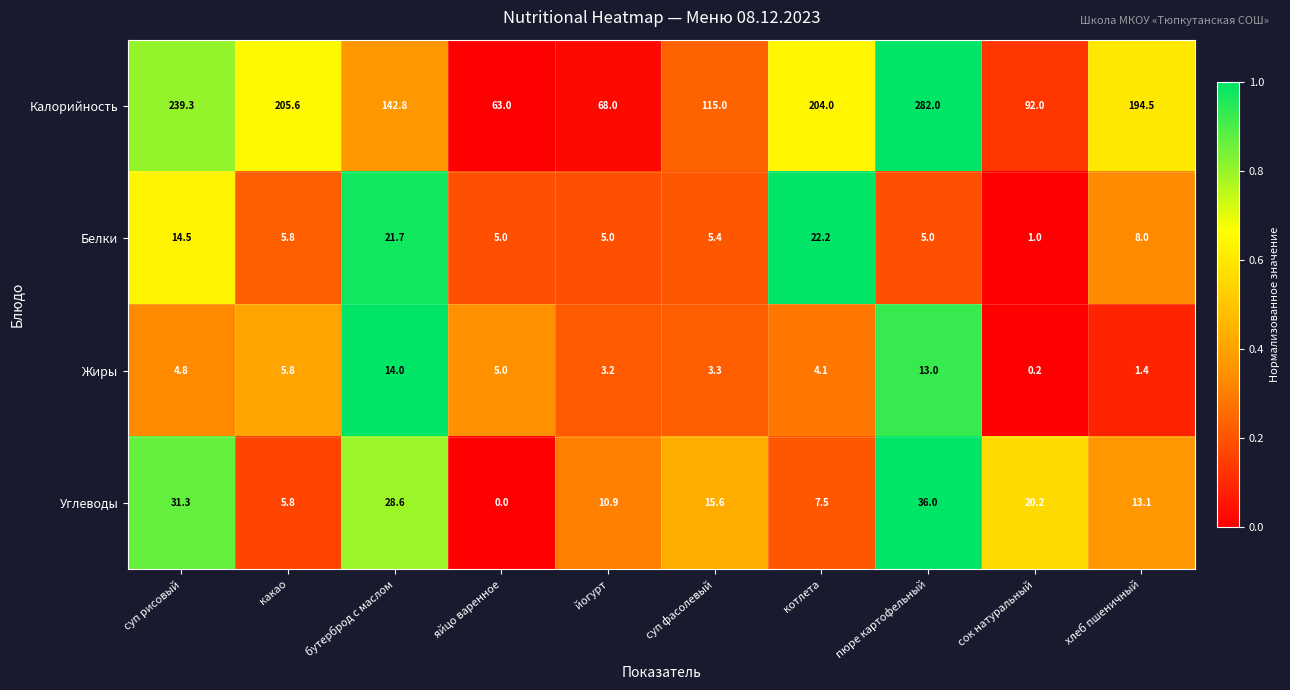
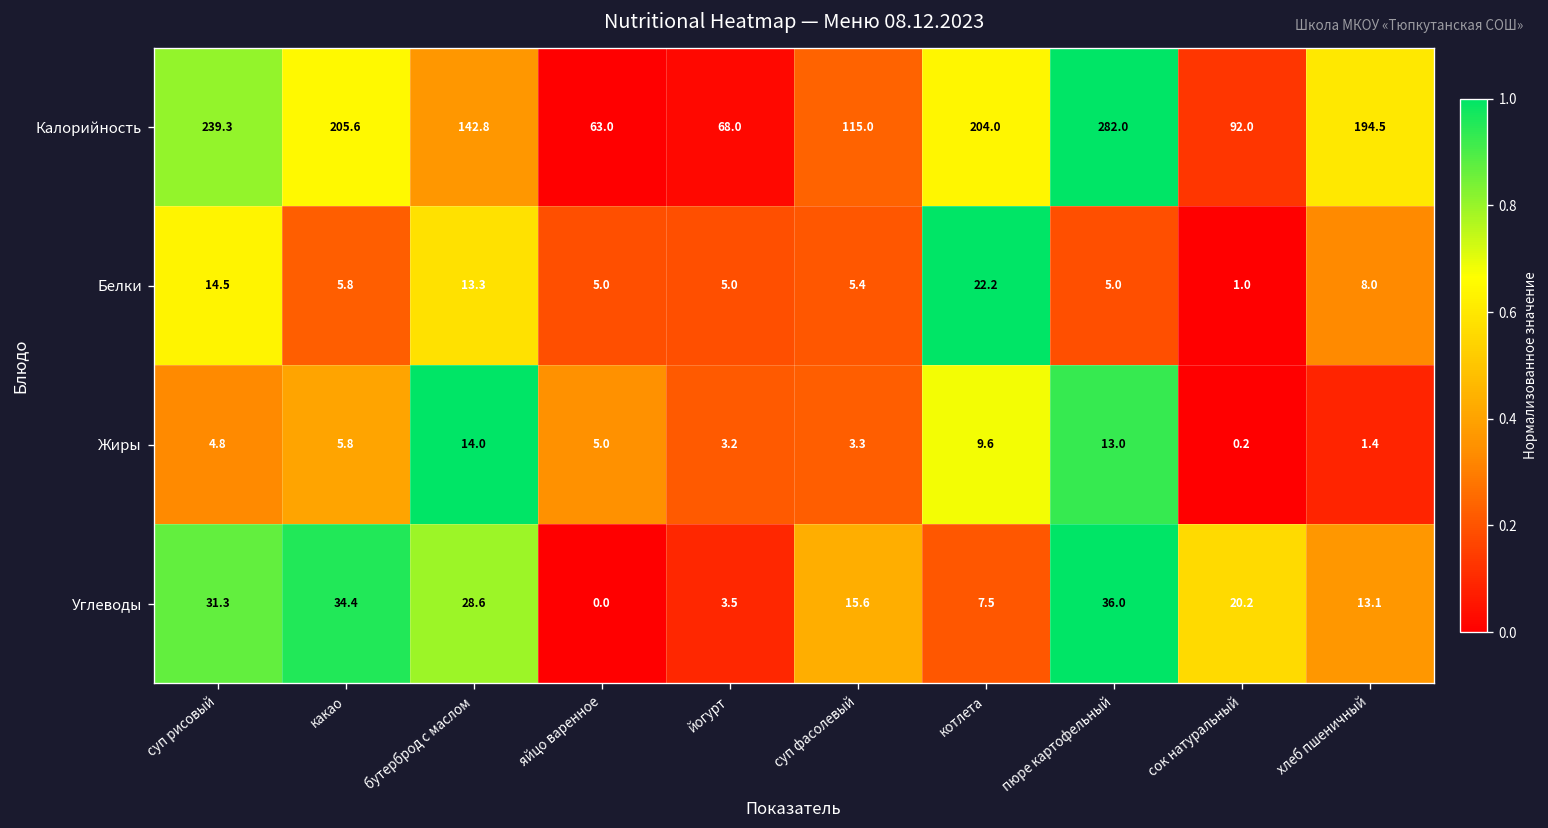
  {
    "Калорийность": {
      "суп рисовый": 239.3,
      "какао": 205.6,
      "бутерброд с маслом": 142.8,
      "яйцо варенное": 63.0,
      "йогурт": 68.0,
      "суп фасолевый": 115.0,
      "котлета": 204.0,
      "пюре картофельный": 282.0,
      "сок натуральный": 92.0,
      "хлеб пшеничный": 194.5
    },
    "Белки": {
      "суп рисовый": 14.5,
      "какао": 5.8,
-     "бутерброд с маслом": 21.7,
+     "бутерброд с маслом": 13.3,
      "яйцо варенное": 5.0,
      "йогурт": 5.0,
      "суп фасолевый": 5.4,
      "котлета": 22.2,
      "пюре картофельный": 5.0,
      "сок натуральный": 1.0,
      "хлеб пшеничный": 8.0
    },
    "Жиры": {
      "суп рисовый": 4.8,
      "какао": 5.8,
      "бутерброд с маслом": 14.0,
      "яйцо варенное": 5.0,
      "йогурт": 3.2,
      "суп фасолевый": 3.3,
-     "котлета": 4.1,
+     "котлета": 9.6,
      "пюре картофельный": 13.0,
      "сок натуральный": 0.2,
      "хлеб пшеничный": 1.4
    },
    "Углеводы": {
      "суп рисовый": 31.3,
-     "какао": 5.8,
+     "какао": 34.4,
      "бутерброд с маслом": 28.6,
      "яйцо варенное": 0.0,
-     "йогурт": 10.9,
+     "йогурт": 3.5,
      "суп фасолевый": 15.6,
      "котлета": 7.5,
      "пюре картофельный": 36.0,
      "сок натуральный": 20.2,
      "хлеб пшеничный": 13.1
    }
  }
